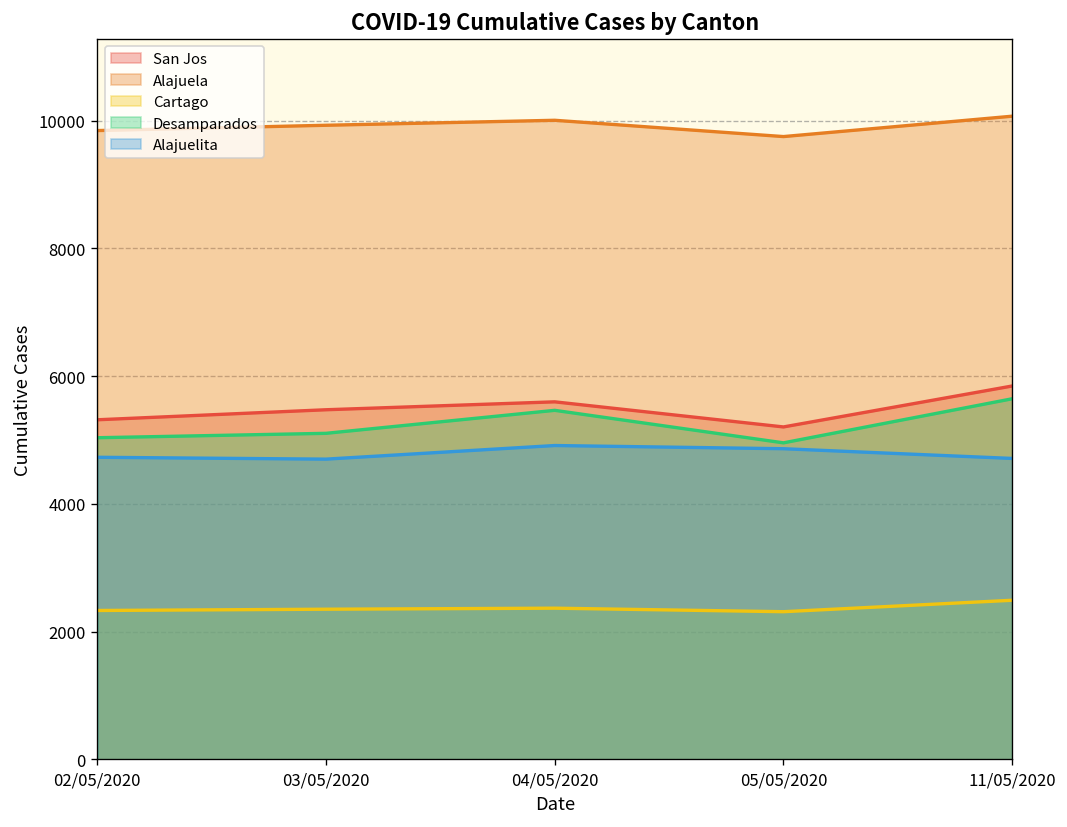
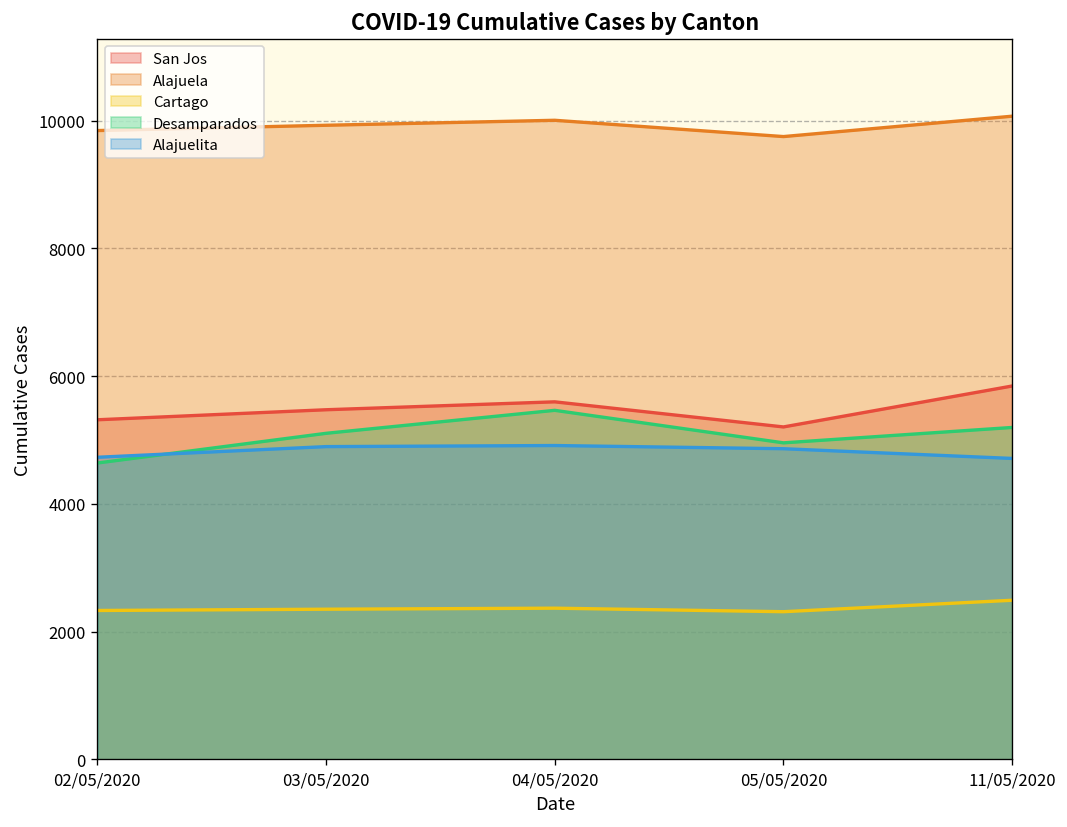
  {
    "Desamparados": {
-     "02/05/2020": 5000,
+     "02/05/2020": 4600,
      "03/05/2020": 5100,
      "04/05/2020": 5500,
      "05/05/2020": 5000,
-     "11/05/2020": 5600
+     "11/05/2020": 5200
    },
    "Alajuelita": {
      "02/05/2020": 4700,
-     "03/05/2020": 4700,
+     "03/05/2020": 4900,
      "04/05/2020": 4900,
      "05/05/2020": 4900,
      "11/05/2020": 4700
    }
  }
